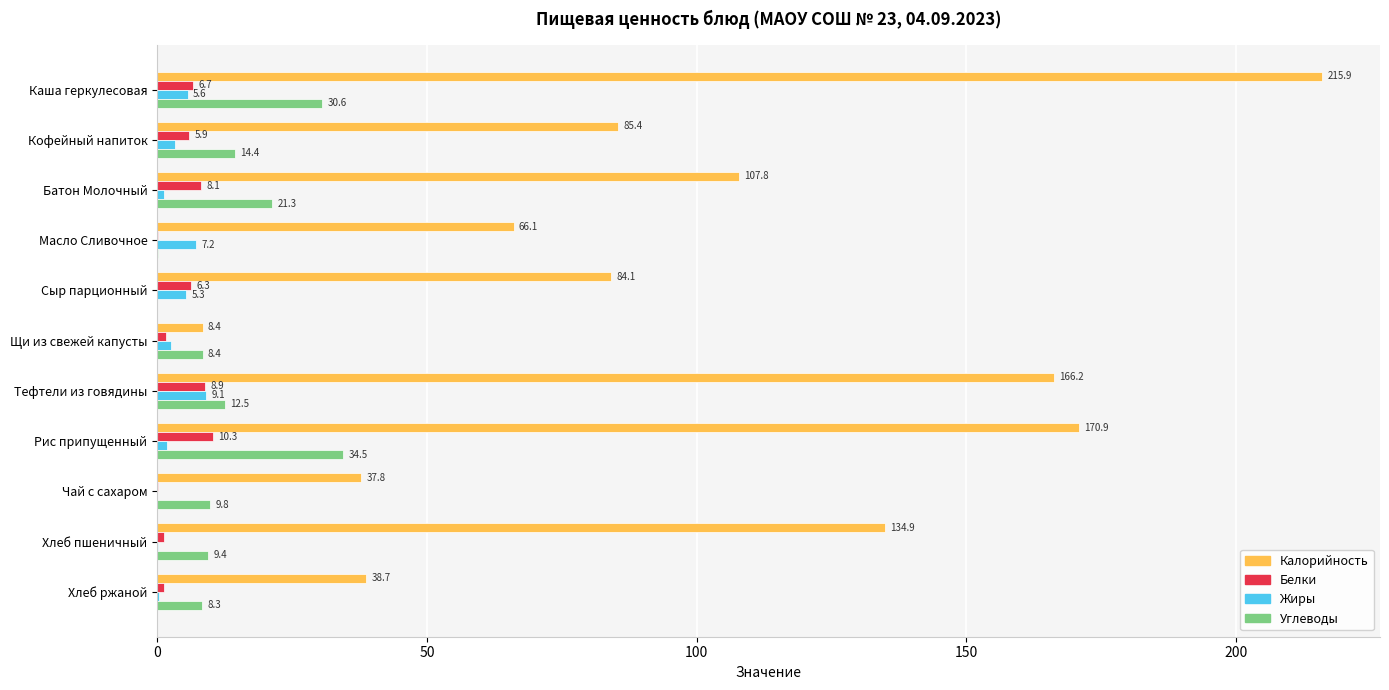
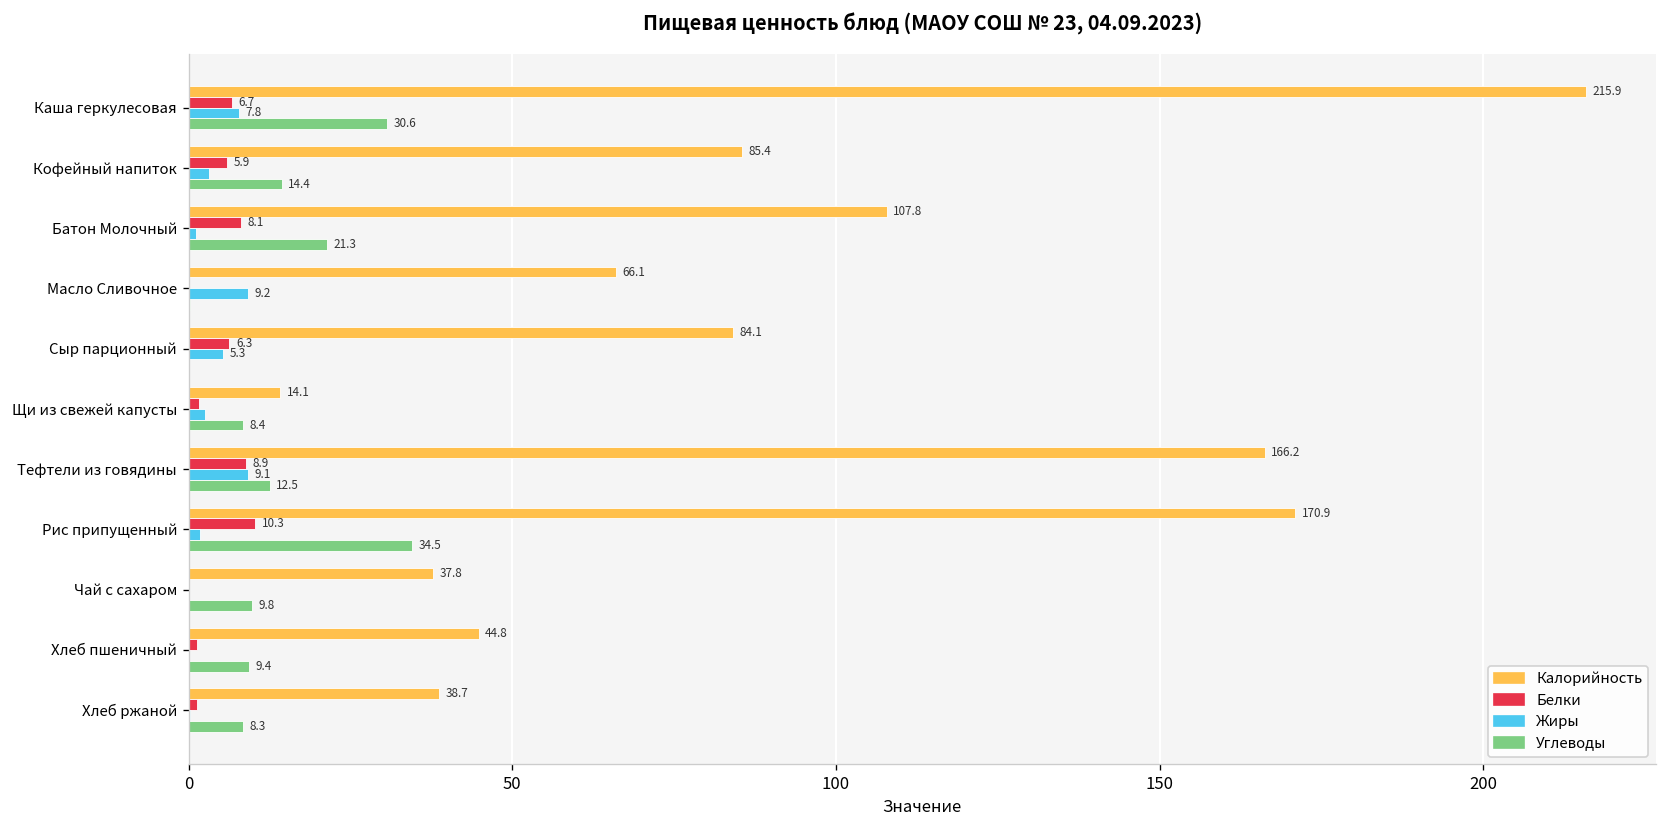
  {
    "Калорийность": {
      "Каша геркулесовая": 215.9,
      "Кофейный напиток": 85.4,
      "Батон Молочный": 107.8,
      "Масло Сливочное": 66.1,
      "Сыр парционный": 84.1,
-     "Щи из свежей капусты": 8.4,
+     "Щи из свежей капусты": 14.1,
      "Тефтели из говядины": 166.2,
      "Рис припущенный": 170.9,
      "Чай с сахаром": 37.8,
-     "Хлеб пшеничный": 134.9,
+     "Хлеб пшеничный": 44.8,
      "Хлеб ржаной": 38.7
    },
    "Белки": {
      "Каша геркулесовая": 6.7,
      "Кофейный напиток": 5.9,
      "Батон Молочный": 8.1,
      "Сыр парционный": 6.3,
      "Тефтели из говядины": 8.9,
      "Рис припущенный": 10.3
    },
    "Жиры": {
-     "Каша геркулесовая": 5.6,
-     "Масло Сливочное": 7.2,
+     "Каша геркулесовая": 7.8,
+     "Масло Сливочное": 9.2,
      "Сыр парционный": 5.3,
      "Тефтели из говядины": 9.1
    },
    "Углеводы": {
      "Каша геркулесовая": 30.6,
      "Кофейный напиток": 14.4,
      "Батон Молочный": 21.3,
      "Щи из свежей капусты": 8.4,
      "Тефтели из говядины": 12.5,
      "Рис припущенный": 34.5,
      "Чай с сахаром": 9.8,
      "Хлеб пшеничный": 9.4,
      "Хлеб ржаной": 8.3
    }
  }
